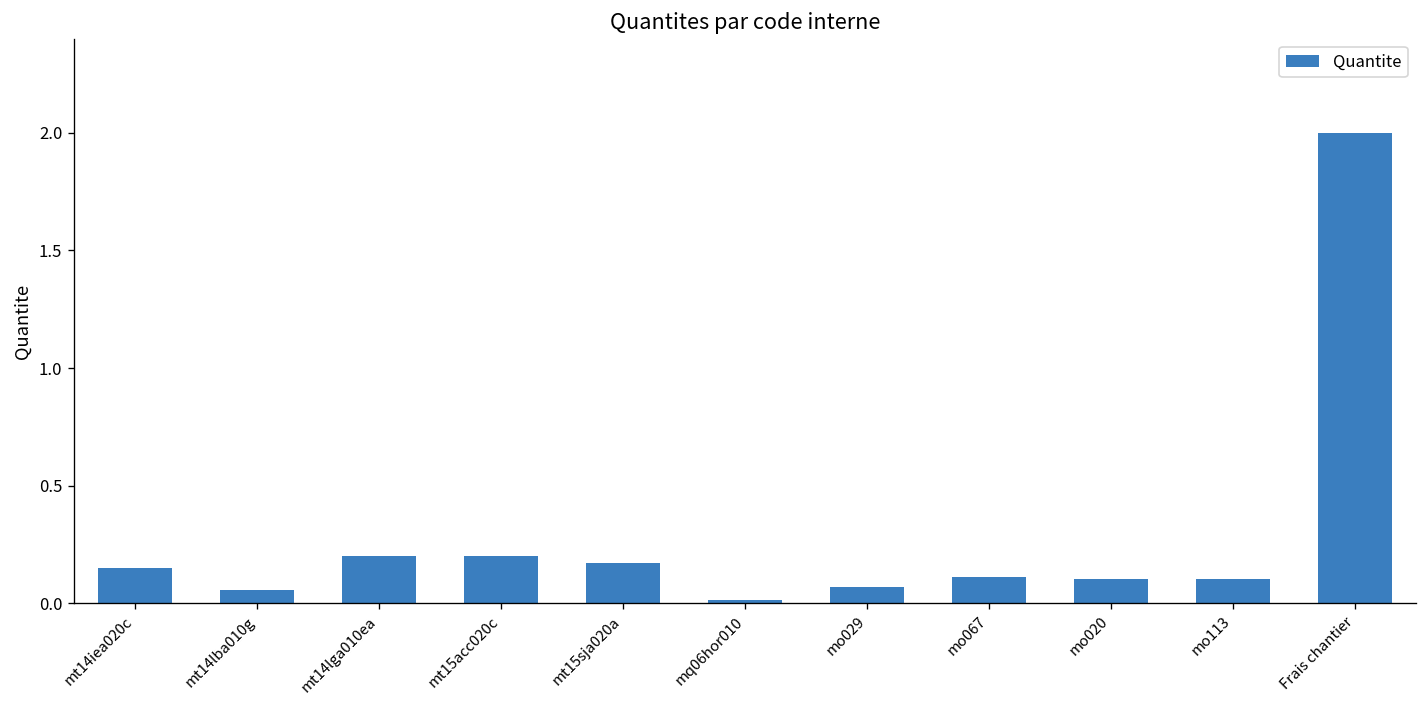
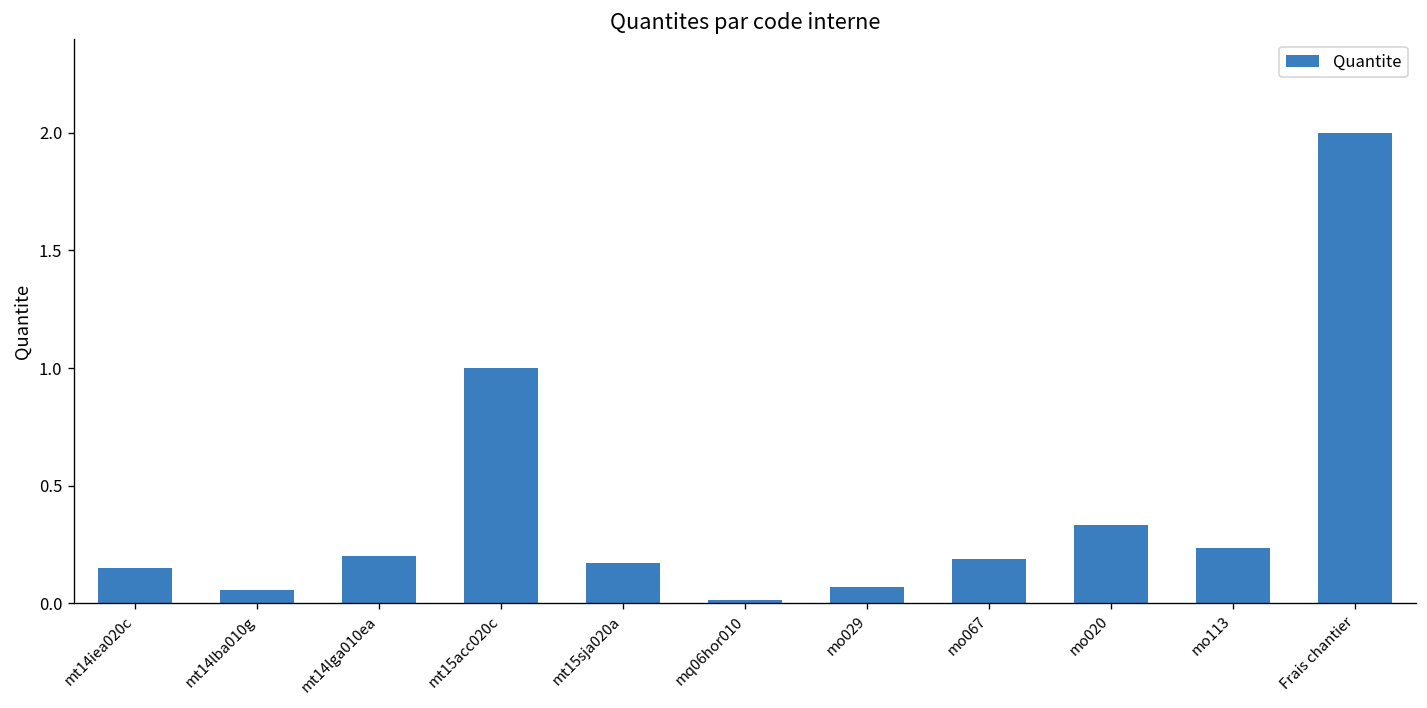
  {
    "mt14iea020c": 0.15,
    "mt14lba010g": 0.06,
    "mt14lga010ea": 0.20,
-   "mt15acc020c": 0.2,
+   "mt15acc020c": 1.0,
    "mt15sja020a": 0.17,
    "mq06hor010": 0.02,
    "mo029": 0.07,
-   "mo067": 0.11,
-   "mo020": 0.11,
-   "mo113": 0.11,
+   "mo067": 0.19,
+   "mo020": 0.33,
+   "mo113": 0.24,
    "Frais chantier": 2.00
  }
